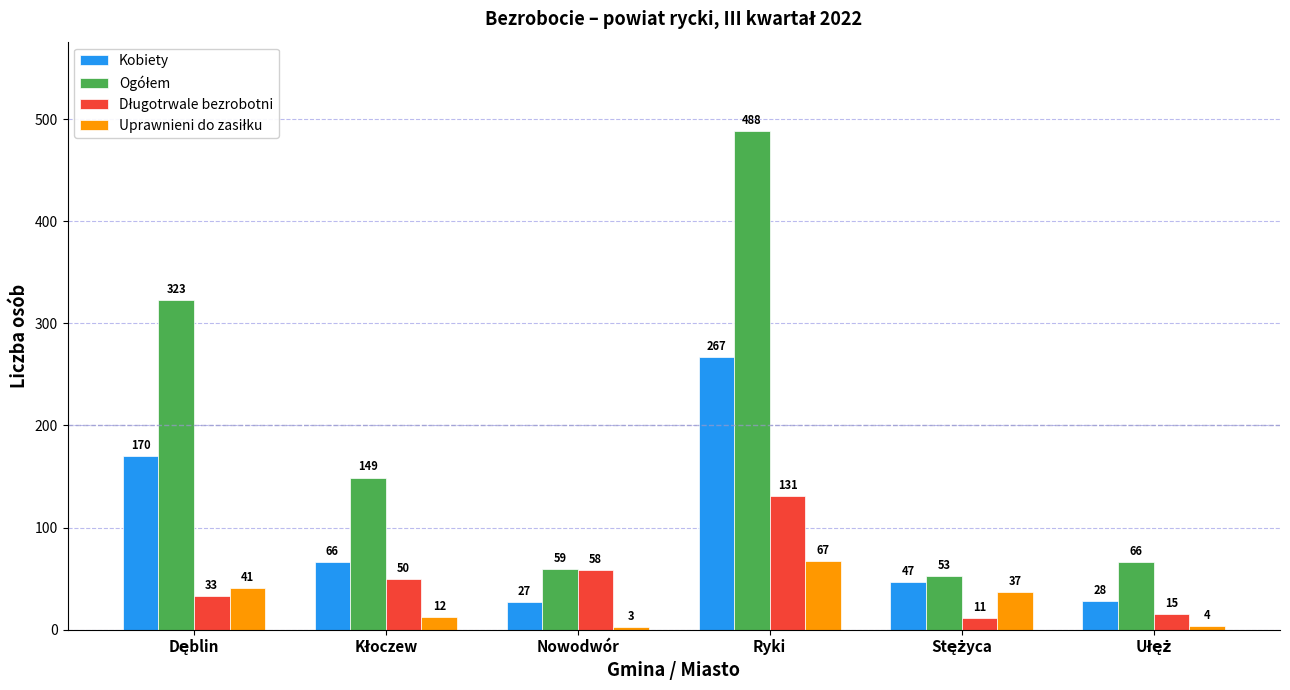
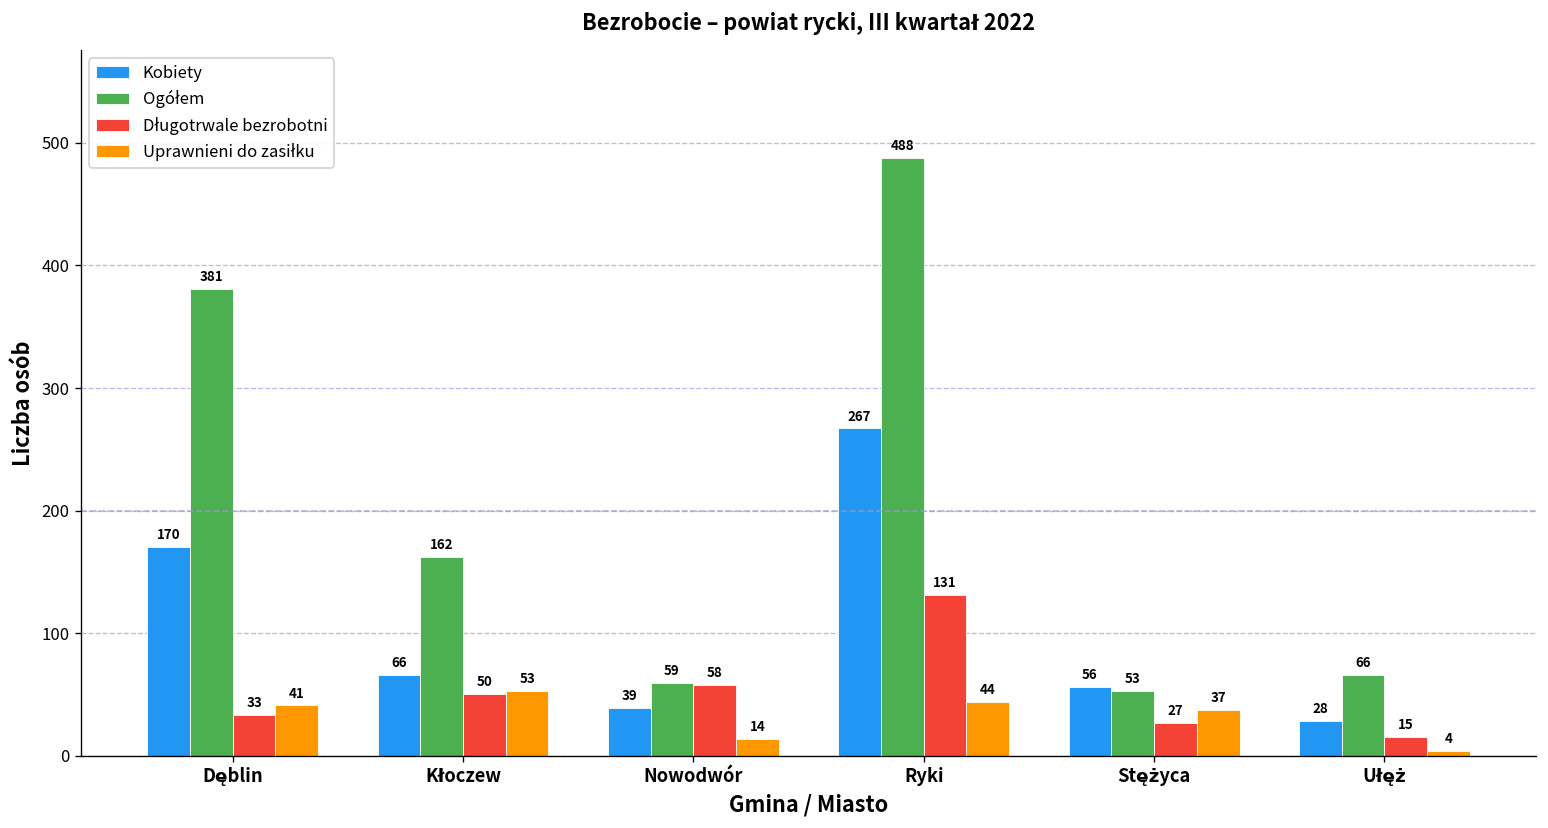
  {
    "Kobiety": {
      "Dęblin": 170,
      "Kłoczew": 66,
-     "Nowodwór": 27,
+     "Nowodwór": 39,
      "Ryki": 267,
-     "Stężyca": 47,
+     "Stężyca": 56,
      "Ułęż": 28
    },
    "Ogółem": {
-     "Dęblin": 323,
-     "Kłoczew": 149,
+     "Dęblin": 381,
+     "Kłoczew": 162,
      "Nowodwór": 59,
      "Ryki": 488,
      "Stężyca": 53,
      "Ułęż": 66
    },
    "Długotrwale bezrobotni": {
      "Dęblin": 33,
      "Kłoczew": 50,
      "Nowodwór": 58,
      "Ryki": 131,
-     "Stężyca": 11,
+     "Stężyca": 27,
      "Ułęż": 15
    },
    "Uprawnieni do zasiłku": {
      "Dęblin": 41,
-     "Kłoczew": 12,
-     "Nowodwór": 3,
-     "Ryki": 67,
+     "Kłoczew": 53,
+     "Nowodwór": 14,
+     "Ryki": 44,
      "Stężyca": 37,
      "Ułęż": 4
    }
  }
